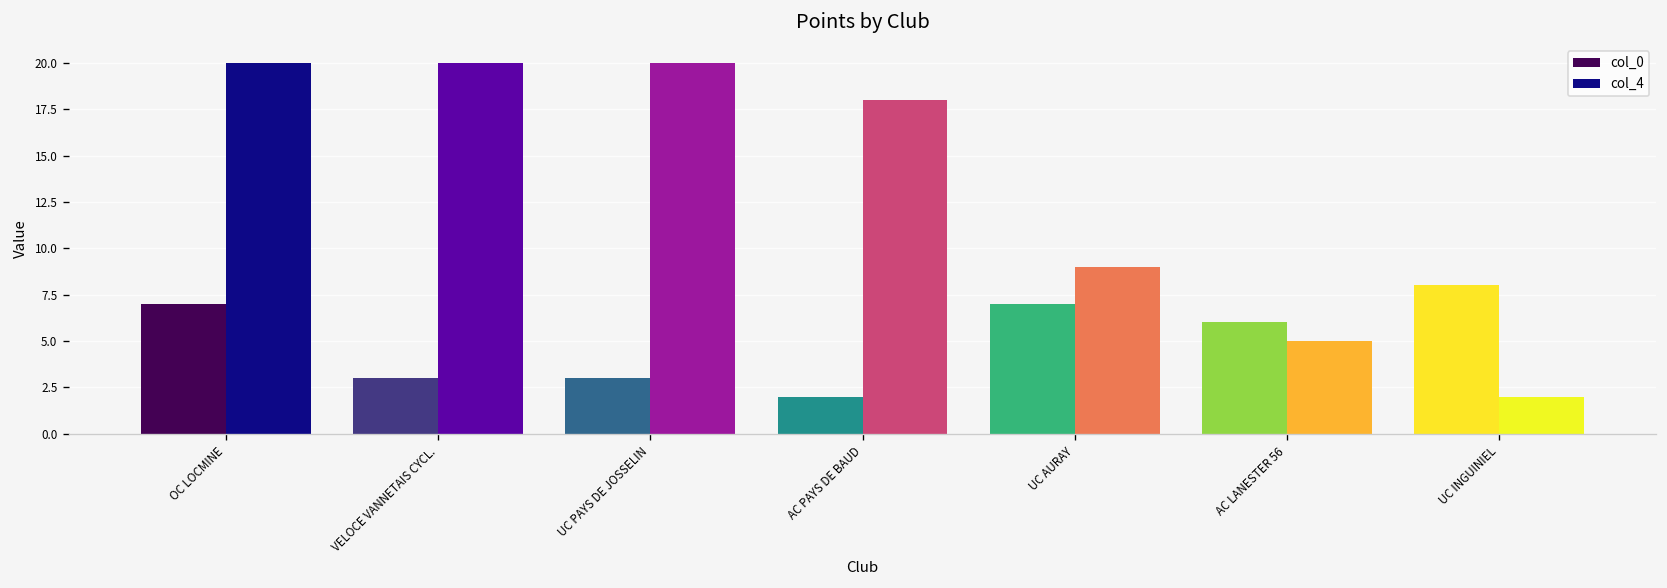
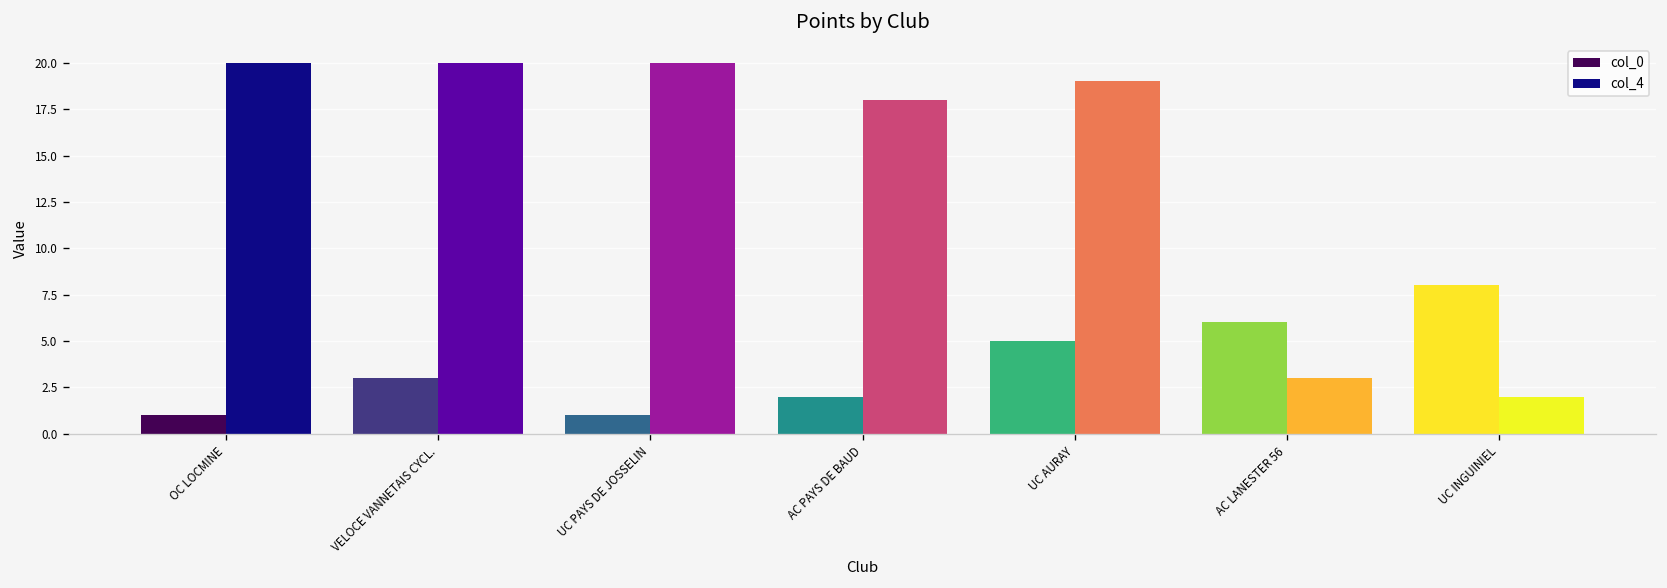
  {
    "col_0": {
-     "OC LOCMINE": 7,
+     "OC LOCMINE": 1,
      "VELOCE VANNETAIS CYCL.": 3,
-     "UC PAYS DE JOSSELIN": 3,
+     "UC PAYS DE JOSSELIN": 1,
      "AC PAYS DE BAUD": 2,
-     "UC AURAY": 7,
+     "UC AURAY": 5,
      "AC LANESTER 56": 6,
      "UC INGUINIEL": 8
    },
    "col_4": {
      "OC LOCMINE": 20,
      "VELOCE VANNETAIS CYCL.": 20,
      "UC PAYS DE JOSSELIN": 20,
      "AC PAYS DE BAUD": 18,
-     "UC AURAY": 9,
-     "AC LANESTER 56": 5,
+     "UC AURAY": 19,
+     "AC LANESTER 56": 3,
      "UC INGUINIEL": 2
    }
  }
